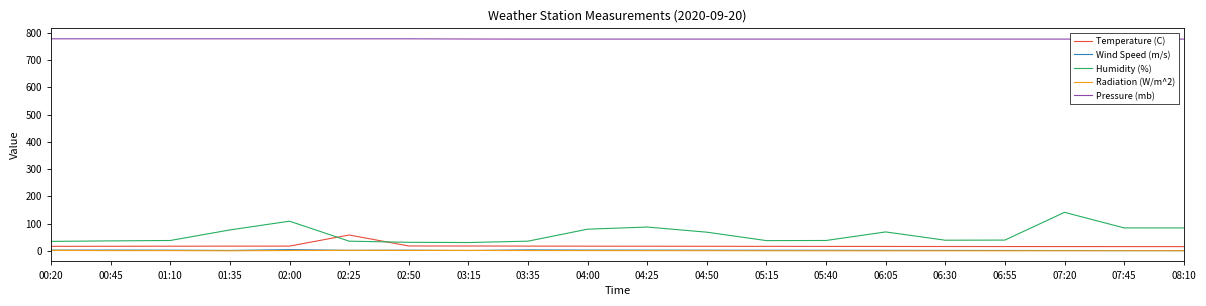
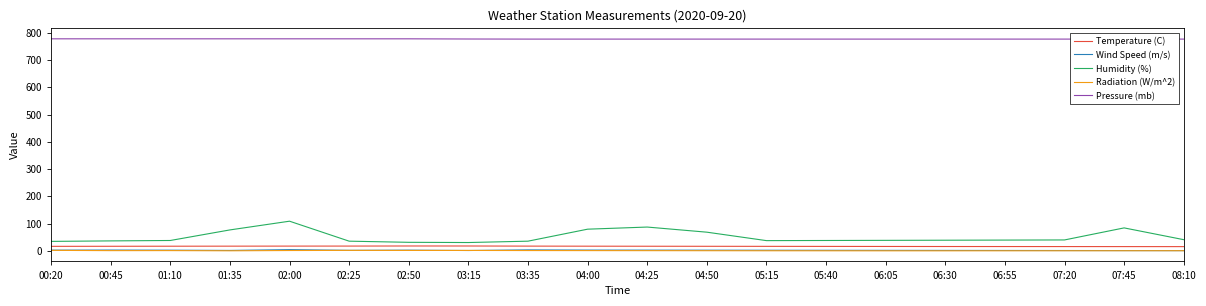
  {
    "Temperature (C)": {
      "00:20": 20,
      "00:45": 20,
      "01:10": 20,
      "01:35": 20,
      "02:00": 20,
-     "02:25": 60,
+     "02:25": 20,
      "02:50": 20,
      "03:15": 20,
      "03:35": 20,
      "04:00": 20,
      "04:25": 20,
      "04:50": 20,
      "05:15": 20,
      "05:40": 20,
      "06:05": 20,
      "06:30": 20,
      "06:55": 20,
      "07:20": 20,
      "07:45": 20,
      "08:10": 20
    },
    "Humidity (%)": {
      "00:20": 30,
      "00:45": 40,
      "01:10": 40,
      "01:35": 80,
      "02:00": 110,
      "02:25": 40,
      "02:50": 30,
      "03:15": 30,
      "03:35": 40,
      "04:00": 80,
      "04:25": 90,
      "04:50": 70,
      "05:15": 40,
      "05:40": 40,
-     "06:05": 70,
+     "06:05": 40,
      "06:30": 40,
      "06:55": 40,
-     "07:20": 140,
+     "07:20": 40,
      "07:45": 80,
-     "08:10": 80
+     "08:10": 40
    },
    "Pressure (mb)": {
      "00:20": 780,
      "00:45": 780,
      "01:10": 780,
      "01:35": 780,
      "02:00": 780,
      "02:25": 780,
      "02:50": 780,
      "03:15": 780,
      "03:35": 780,
      "04:00": 780,
      "04:25": 780,
      "04:50": 780,
      "05:15": 780,
      "05:40": 780,
      "06:05": 780,
      "06:30": 780,
      "06:55": 780,
      "07:20": 780,
      "08:10": 780
    }
  }
